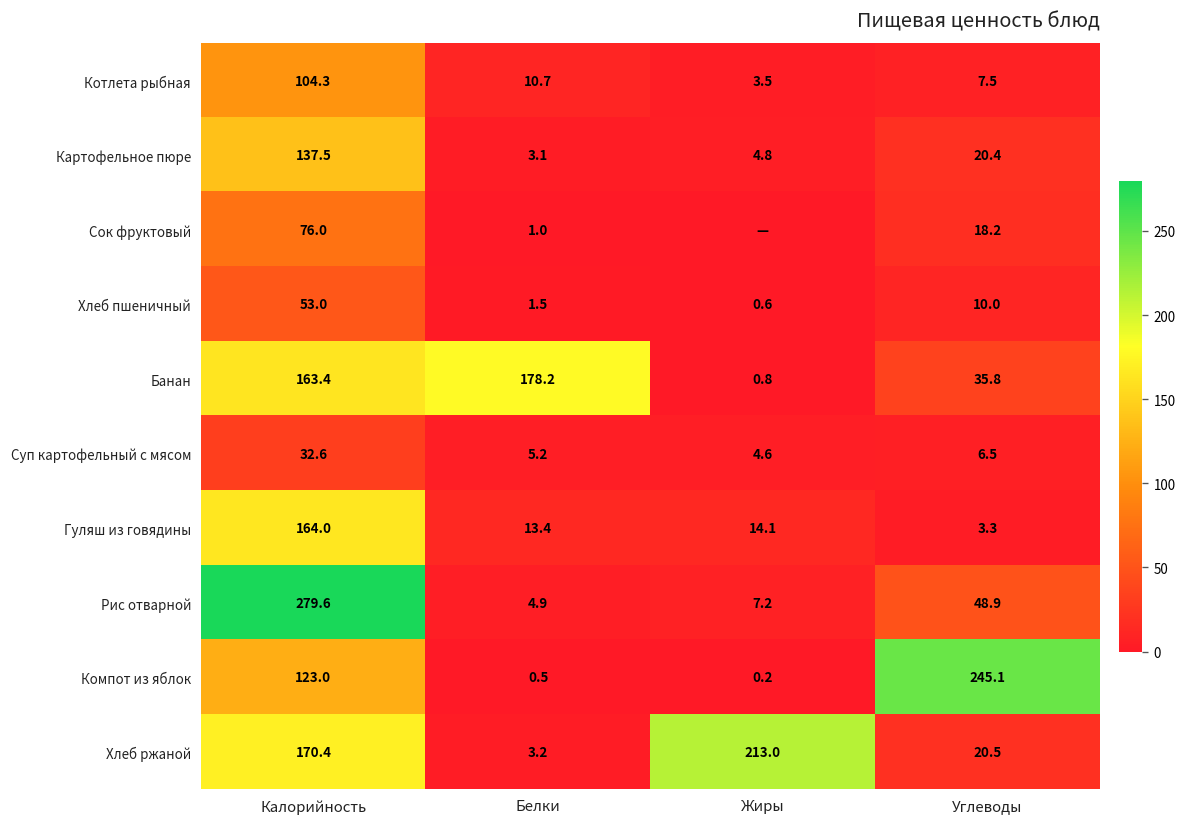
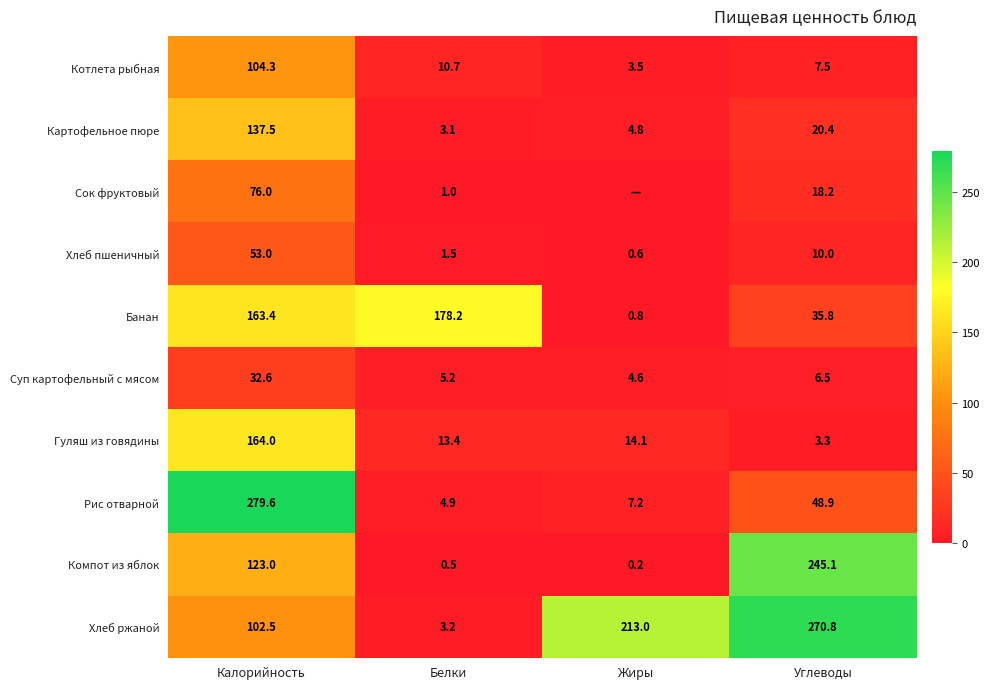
  {
    "Котлета рыбная": {
      "Калорийность": 104.3,
      "Белки": 10.7,
      "Жиры": 3.5,
      "Углеводы": 7.5
    },
    "Картофельное пюре": {
      "Калорийность": 137.5,
      "Белки": 3.1,
      "Жиры": 4.8,
      "Углеводы": 20.4
    },
    "Сок фруктовый": {
      "Калорийность": 76.0,
      "Белки": 1.0,
      "Углеводы": 18.2
    },
    "Хлеб пшеничный": {
      "Калорийность": 53.0,
      "Белки": 1.5,
      "Жиры": 0.6,
      "Углеводы": 10.0
    },
    "Банан": {
      "Калорийность": 163.4,
      "Белки": 178.2,
      "Жиры": 0.8,
      "Углеводы": 35.8
    },
    "Суп картофельный с мясом": {
      "Калорийность": 32.6,
      "Белки": 5.2,
      "Жиры": 4.6,
      "Углеводы": 6.5
    },
    "Гуляш из говядины": {
      "Калорийность": 164.0,
      "Белки": 13.4,
      "Жиры": 14.1,
      "Углеводы": 3.3
    },
    "Рис отварной": {
      "Калорийность": 279.6,
      "Белки": 4.9,
      "Жиры": 7.2,
      "Углеводы": 48.9
    },
    "Компот из яблок": {
      "Калорийность": 123.0,
      "Белки": 0.5,
      "Жиры": 0.2,
      "Углеводы": 245.1
    },
    "Хлеб ржаной": {
-     "Калорийность": 170.4,
+     "Калорийность": 102.5,
      "Белки": 3.2,
      "Жиры": 213.0,
-     "Углеводы": 20.5
+     "Углеводы": 270.8
    }
  }
